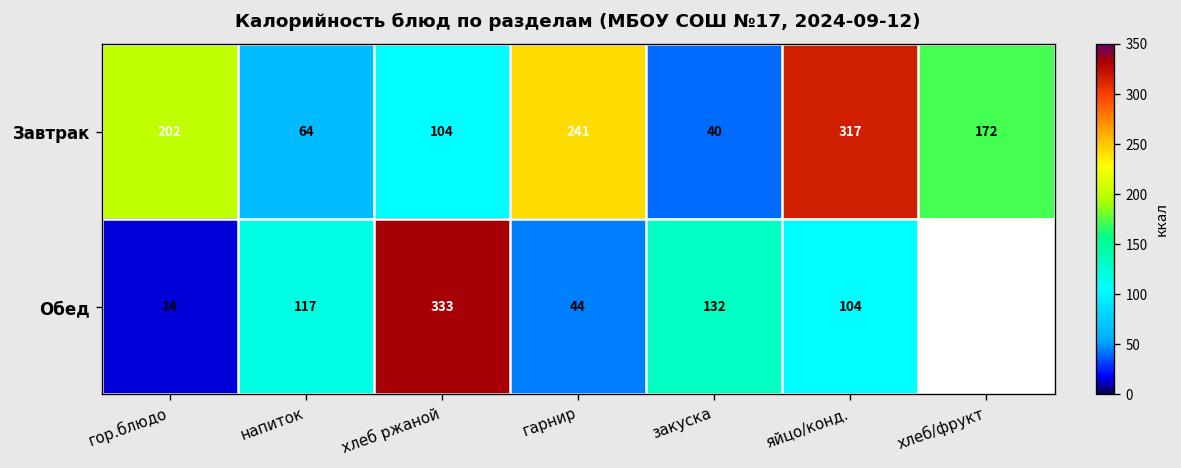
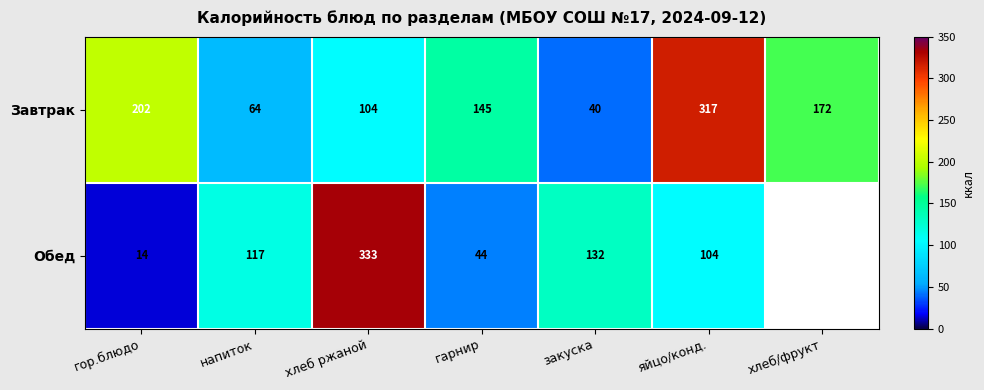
  {
    "Завтрак": {
      "гор.блюдо": 202,
      "напиток": 64,
      "хлеб ржаной": 104,
-     "гарнир": 241,
+     "гарнир": 145,
      "закуска": 40,
      "яйцо/конд.": 317,
      "хлеб/фрукт": 172
    },
    "Обед": {
      "гор.блюдо": 14,
      "напиток": 117,
      "хлеб ржаной": 333,
      "гарнир": 44,
      "закуска": 132,
      "яйцо/конд.": 104
    }
  }
